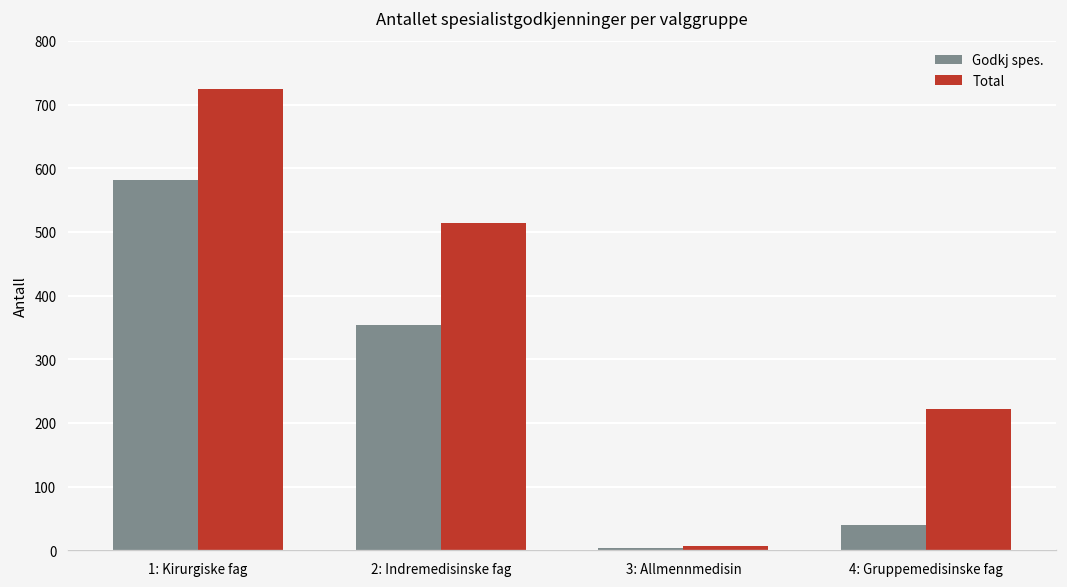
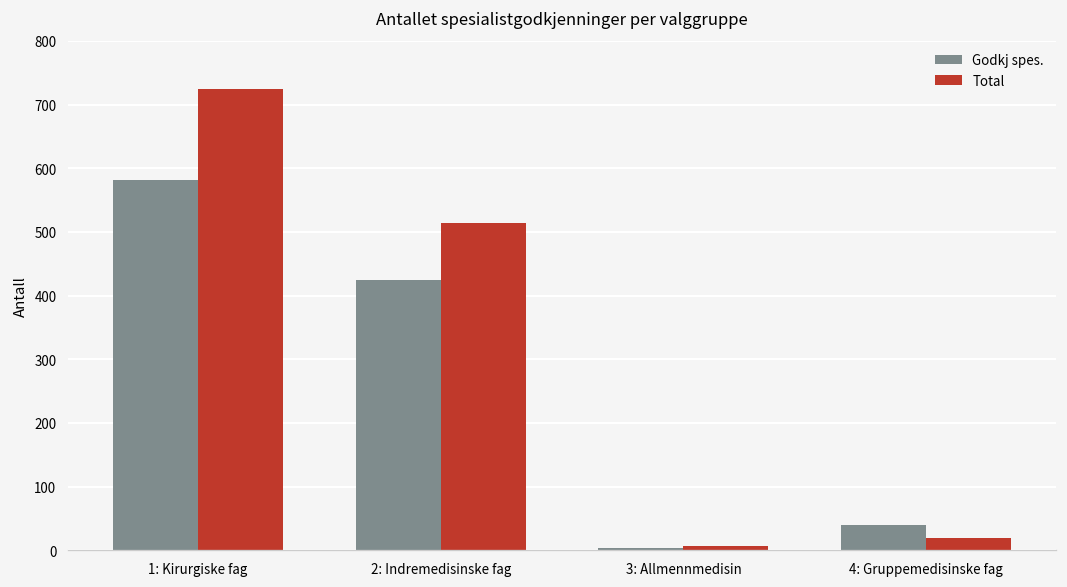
  {
    "Godkj spes.": {
      "1: Kirurgiske fag": 580,
-     "2: Indremedisinske fag": 350,
+     "2: Indremedisinske fag": 420,
      "4: Gruppemedisinske fag": 40
    },
    "Total": {
      "1: Kirurgiske fag": 720,
      "2: Indremedisinske fag": 510,
      "3: Allmennmedisin": 10,
-     "4: Gruppemedisinske fag": 220
+     "4: Gruppemedisinske fag": 20
    }
  }
